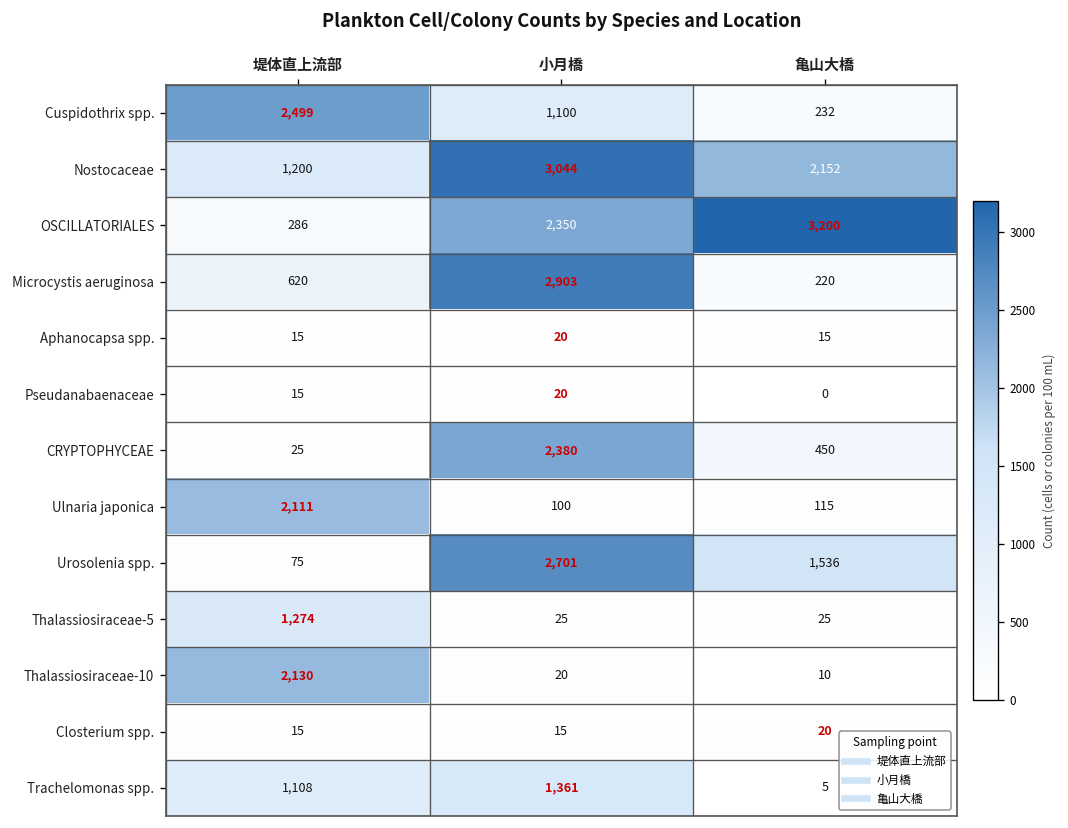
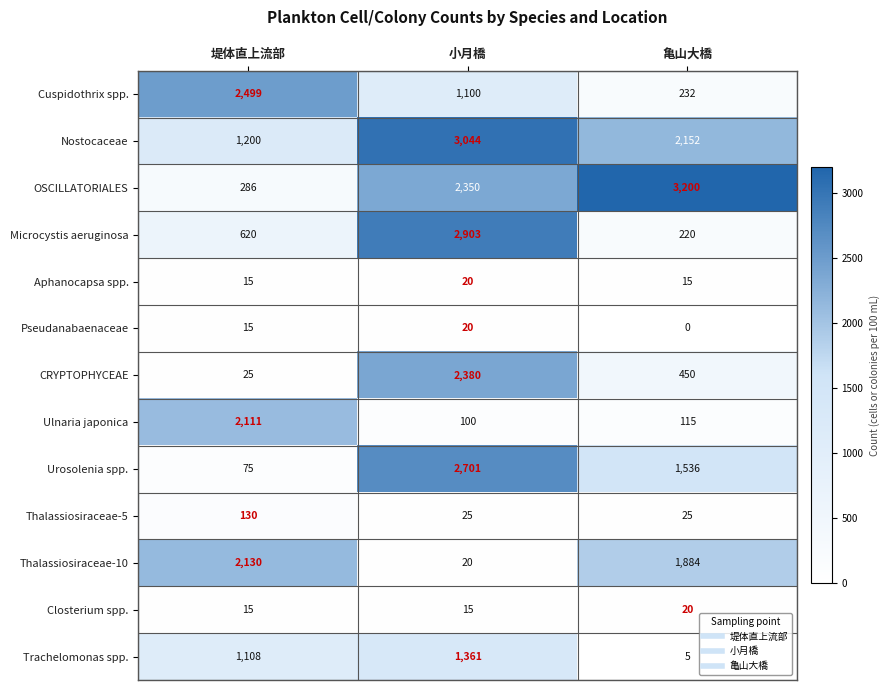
  {
    "Cuspidothrix spp.": {
      "堤体直上流部": "2,499",
      "小月橋": "1,100",
      "亀山大橋": "232"
    },
    "Nostocaceae": {
      "堤体直上流部": "1,200",
      "小月橋": "3,044",
      "亀山大橋": "2,152"
    },
    "OSCILLATORIALES": {
      "堤体直上流部": "286",
      "小月橋": "2,350",
      "亀山大橋": "3,200"
    },
    "Microcystis aeruginosa": {
      "堤体直上流部": "620",
      "小月橋": "2,903",
      "亀山大橋": "220"
    },
    "Aphanocapsa spp.": {
      "堤体直上流部": "15",
      "小月橋": "20",
      "亀山大橋": "15"
    },
    "Pseudanabaenaceae": {
      "堤体直上流部": "15",
      "小月橋": "20",
      "亀山大橋": "0"
    },
    "CRYPTOPHYCEAE": {
      "堤体直上流部": "25",
      "小月橋": "2,380",
      "亀山大橋": "450"
    },
    "Ulnaria japonica": {
      "堤体直上流部": "2,111",
      "小月橋": "100",
      "亀山大橋": "115"
    },
    "Urosolenia spp.": {
      "堤体直上流部": "75",
      "小月橋": "2,701",
      "亀山大橋": "1,536"
    },
    "Thalassiosiraceae-5": {
-     "堤体直上流部": "1,274",
+     "堤体直上流部": "130",
      "小月橋": "25",
      "亀山大橋": "25"
    },
    "Thalassiosiraceae-10": {
      "堤体直上流部": "2,130",
      "小月橋": "20",
-     "亀山大橋": "10"
+     "亀山大橋": "1,884"
    },
    "Closterium spp.": {
      "堤体直上流部": "15",
      "小月橋": "15",
      "亀山大橋": "20"
    },
    "Trachelomonas spp.": {
      "堤体直上流部": "1,108",
      "小月橋": "1,361",
      "亀山大橋": "5"
    }
  }
